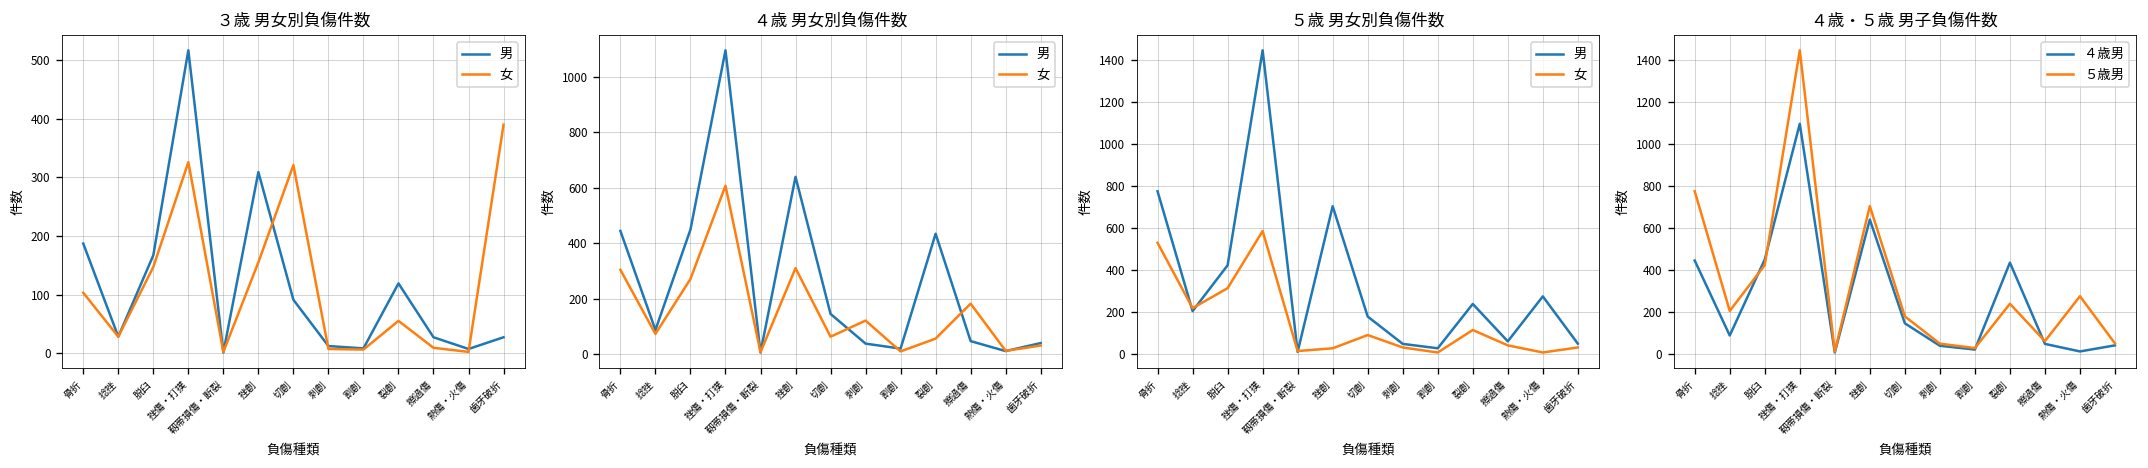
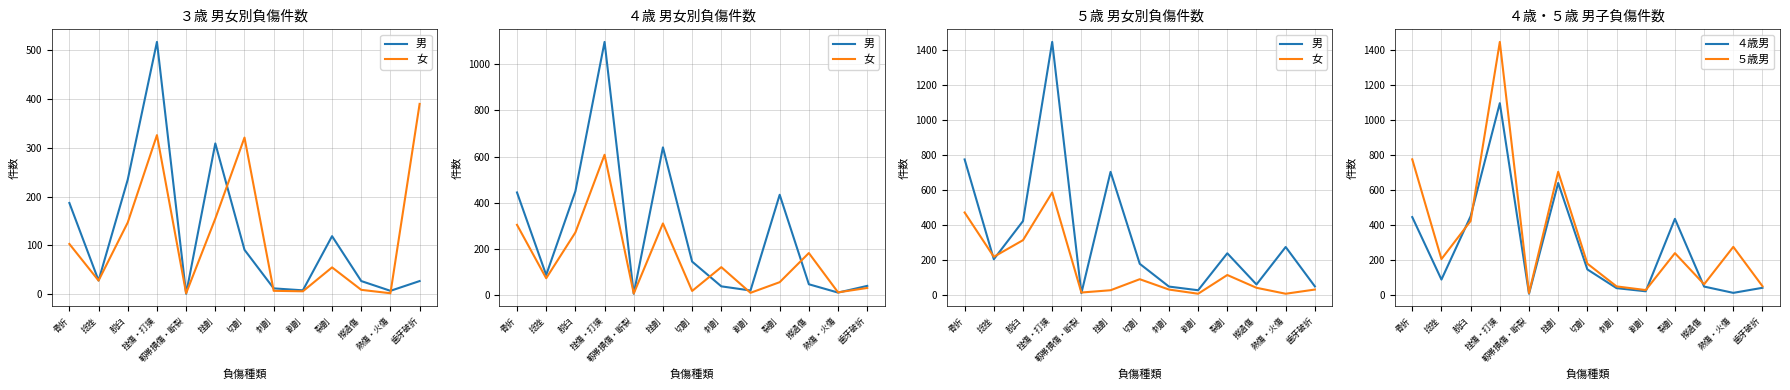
  {
    "３歳 男女別負傷件数": {
      "男": {
        "骨折": 190,
-       "脱臼": 170,
+       "脱臼": 240,
        "挫傷・打撲": 520,
        "挫創": 310,
        "切創": 90,
        "裂創": 120,
        "擦過傷": 30,
        "歯牙破折": 30
      },
      "女": {
        "骨折": 100,
        "脱臼": 150,
        "挫傷・打撲": 330,
        "挫創": 160,
        "切創": 320,
        "裂創": 60,
        "擦過傷": 10,
        "歯牙破折": 390
      }
    },
    "４歳 男女別負傷件数": {
      "男": {
        "骨折": 450,
        "捻挫": 90,
        "脱臼": 450,
        "挫傷・打撲": 1100,
        "挫創": 640,
        "切創": 150,
        "刺創": 40,
        "裂創": 440,
        "擦過傷": 50
      },
      "女": {
        "骨折": 310,
        "捻挫": 70,
        "脱臼": 270,
        "挫傷・打撲": 610,
        "挫創": 310,
-       "切創": 60,
+       "切創": 20,
        "刺創": 120,
        "裂創": 60,
        "擦過傷": 180
      }
    },
    "５歳 男女別負傷件数": {
      "男": {
        "骨折": 780,
        "脱臼": 420,
        "挫傷・打撲": 1450,
        "挫創": 700,
        "切創": 180,
        "刺創": 50,
        "割創": 30,
        "裂創": 240,
        "擦過傷": 60,
        "熱傷・火傷": 280,
        "歯牙破折": 50
      },
      "女": {
-       "骨折": 530,
+       "骨折": 470,
        "脱臼": 310,
        "挫傷・打撲": 590,
        "挫創": 30,
        "切創": 90,
        "刺創": 30,
        "割創": 10,
        "裂創": 120,
        "擦過傷": 40,
        "熱傷・火傷": 10,
        "歯牙破折": 30
      }
    },
    "４歳・５歳 男子負傷件数": {
      "４歳男": {
        "骨折": 450,
        "捻挫": 90,
        "脱臼": 450,
        "挫傷・打撲": 1100,
        "挫創": 640,
        "切創": 150,
        "裂創": 440,
        "熱傷・火傷": 10
      },
      "５歳男": {
        "骨折": 780,
        "捻挫": 210,
        "脱臼": 420,
        "挫傷・打撲": 1450,
        "挫創": 700,
        "切創": 180,
        "裂創": 240,
        "熱傷・火傷": 280
      }
    }
  }
